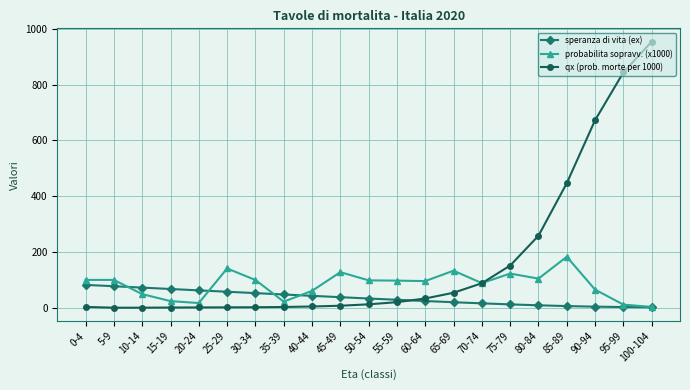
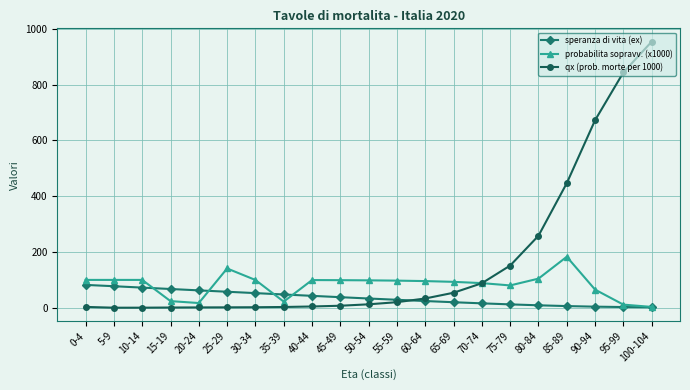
  {
    "probabilita sopravv. (x1000)": {
      "0-4": 100,
      "5-9": 100,
-     "10-14": 50,
+     "10-14": 100,
      "15-19": 20,
      "20-24": 20,
      "25-29": 140,
      "30-34": 100,
      "35-39": 20,
-     "40-44": 60,
-     "45-49": 130,
+     "40-44": 100,
+     "45-49": 100,
      "50-54": 100,
      "55-59": 100,
      "60-64": 100,
-     "65-69": 130,
-     "75-79": 120,
+     "65-69": 90,
+     "75-79": 80,
      "80-84": 100,
      "85-89": 180,
      "90-94": 70
    }
  }
